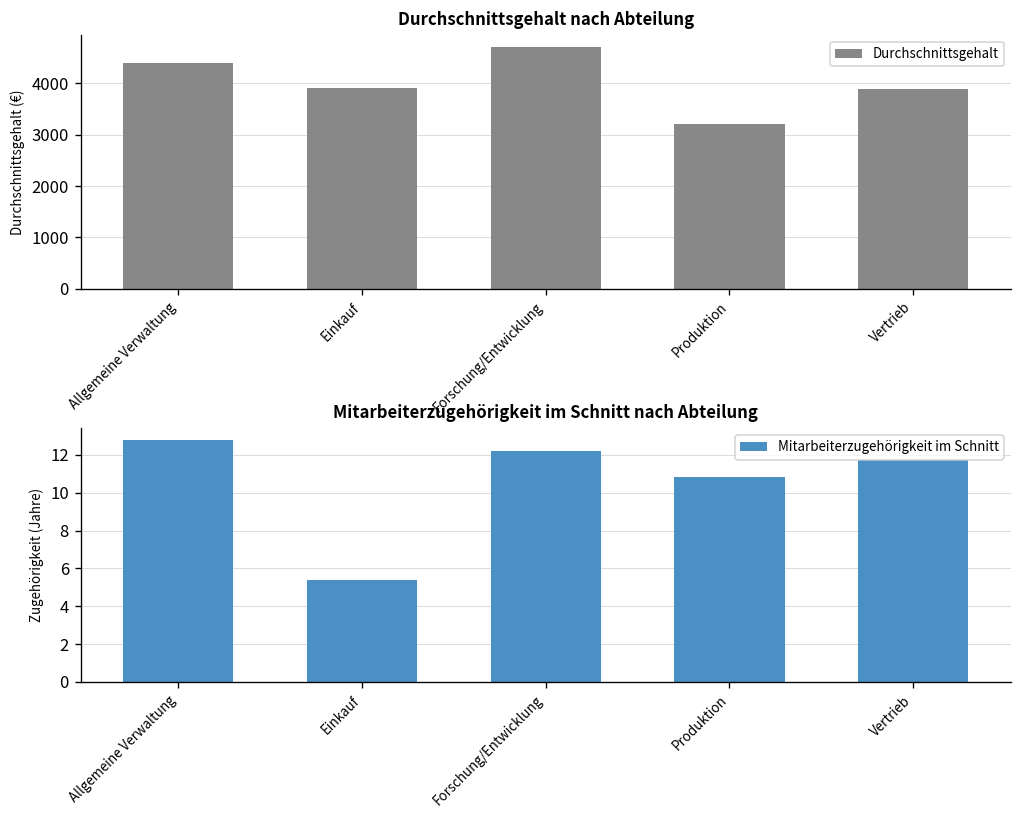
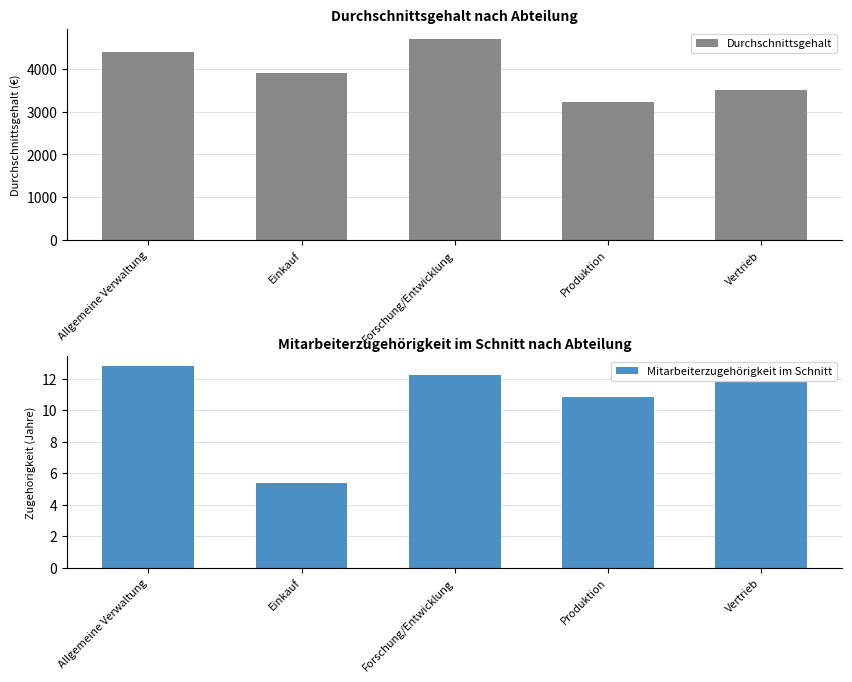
  {
    "Durchschnittsgehalt nach Abteilung": {
      "Allgemeine Verwaltung": 4400,
      "Einkauf": 3900,
      "Forschung/Entwicklung": 4700,
      "Produktion": 3200,
-     "Vertrieb": 3900
+     "Vertrieb": 3500
    },
    "Mitarbeiterzugehörigkeit im Schnitt nach Abteilung": {
      "Allgemeine Verwaltung": 12.8,
      "Einkauf": 5.4,
      "Forschung/Entwicklung": 12.2,
      "Produktion": 10.8,
      "Vertrieb": 11.8
    }
  }
